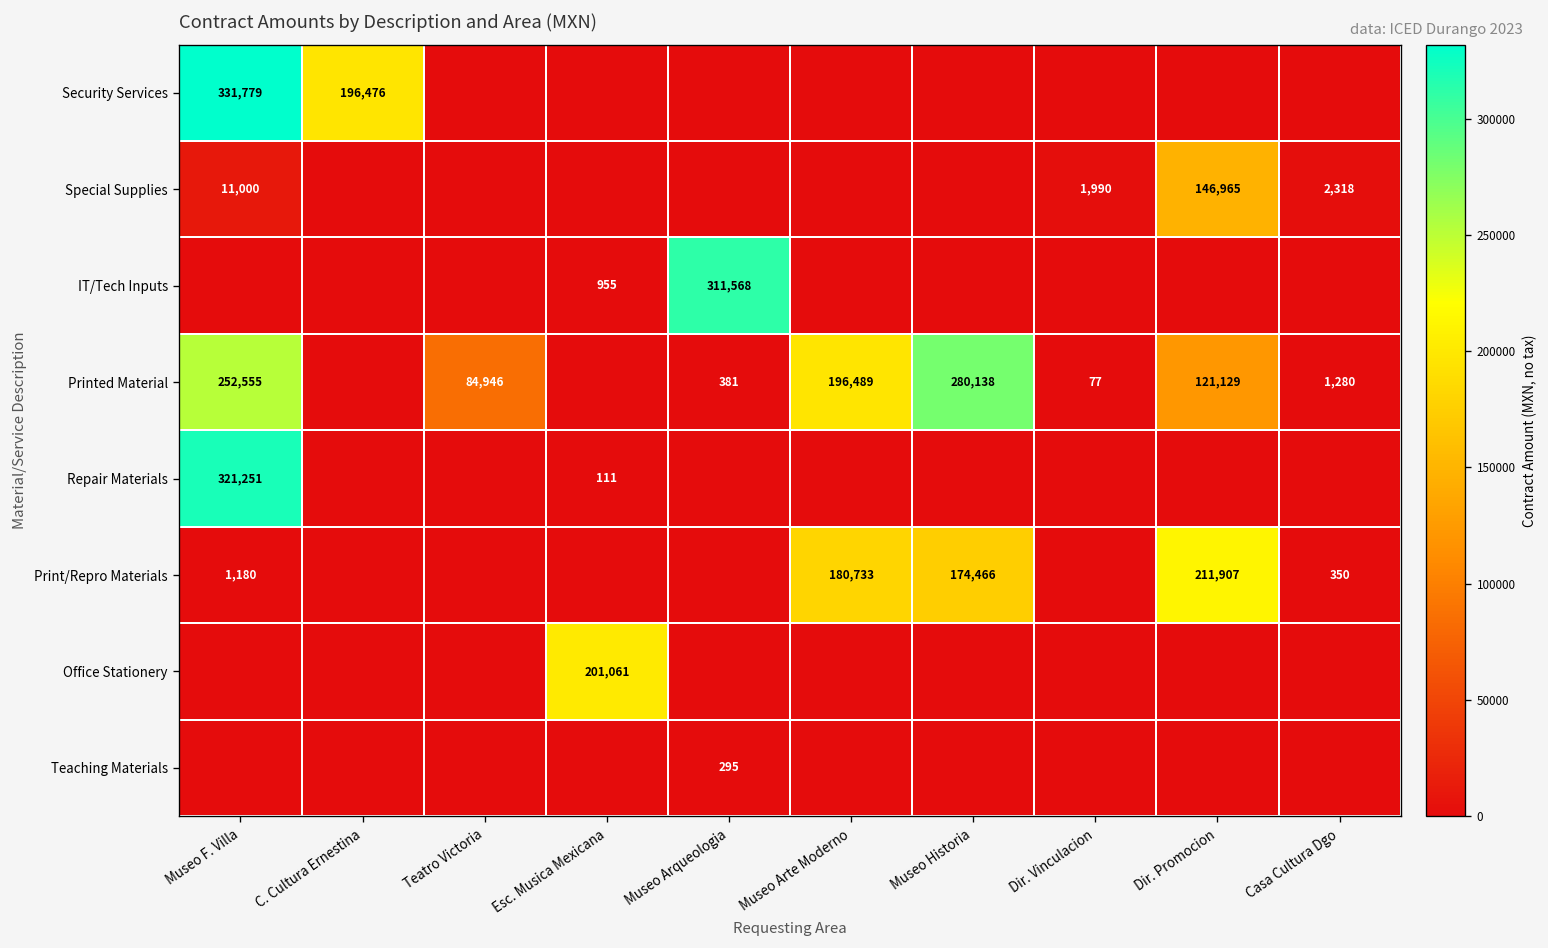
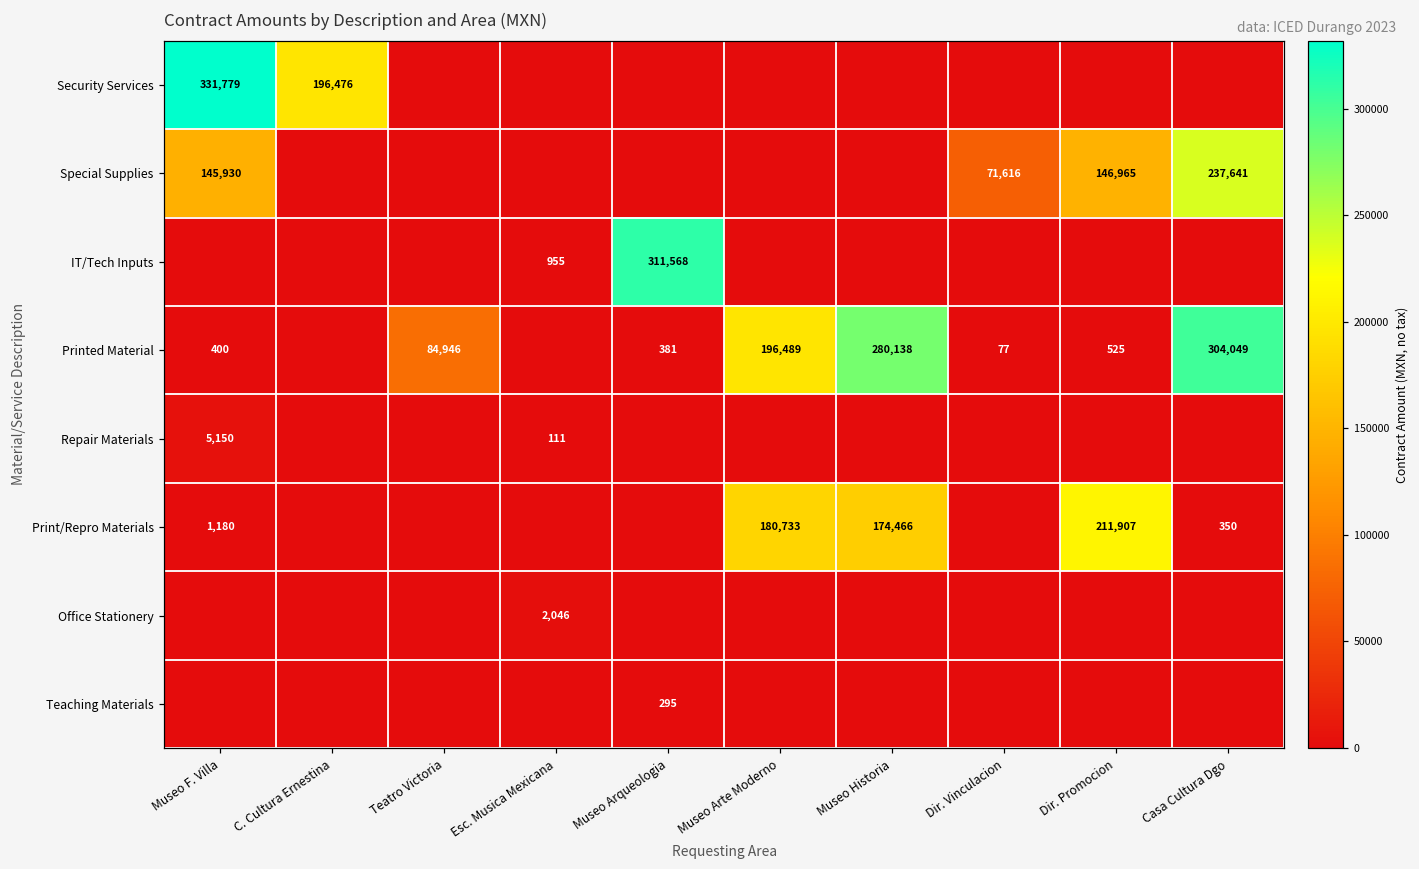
  {
    "Security Services": {
      "Museo F. Villa": "331,779",
      "C. Cultura Ernestina": "196,476"
    },
    "Special Supplies": {
-     "Museo F. Villa": "11,000",
-     "Dir. Vinculacion": "1,990",
+     "Museo F. Villa": "145,930",
+     "Dir. Vinculacion": "71,616",
      "Dir. Promocion": "146,965",
-     "Casa Cultura Dgo": "2,318"
+     "Casa Cultura Dgo": "237,641"
    },
    "IT/Tech Inputs": {
      "Esc. Musica Mexicana": "955",
      "Museo Arqueologia": "311,568"
    },
    "Printed Material": {
-     "Museo F. Villa": "252,555",
+     "Museo F. Villa": "400",
      "Teatro Victoria": "84,946",
      "Museo Arqueologia": "381",
      "Museo Arte Moderno": "196,489",
      "Museo Historia": "280,138",
      "Dir. Vinculacion": "77",
-     "Dir. Promocion": "121,129",
-     "Casa Cultura Dgo": "1,280"
+     "Dir. Promocion": "525",
+     "Casa Cultura Dgo": "304,049"
    },
    "Repair Materials": {
-     "Museo F. Villa": "321,251",
+     "Museo F. Villa": "5,150",
      "Esc. Musica Mexicana": "111"
    },
    "Print/Repro Materials": {
      "Museo F. Villa": "1,180",
      "Museo Arte Moderno": "180,733",
      "Museo Historia": "174,466",
      "Dir. Promocion": "211,907",
      "Casa Cultura Dgo": "350"
    },
    "Office Stationery": {
-     "Esc. Musica Mexicana": "201,061"
+     "Esc. Musica Mexicana": "2,046"
    },
    "Teaching Materials": {
      "Museo Arqueologia": "295"
    }
  }
